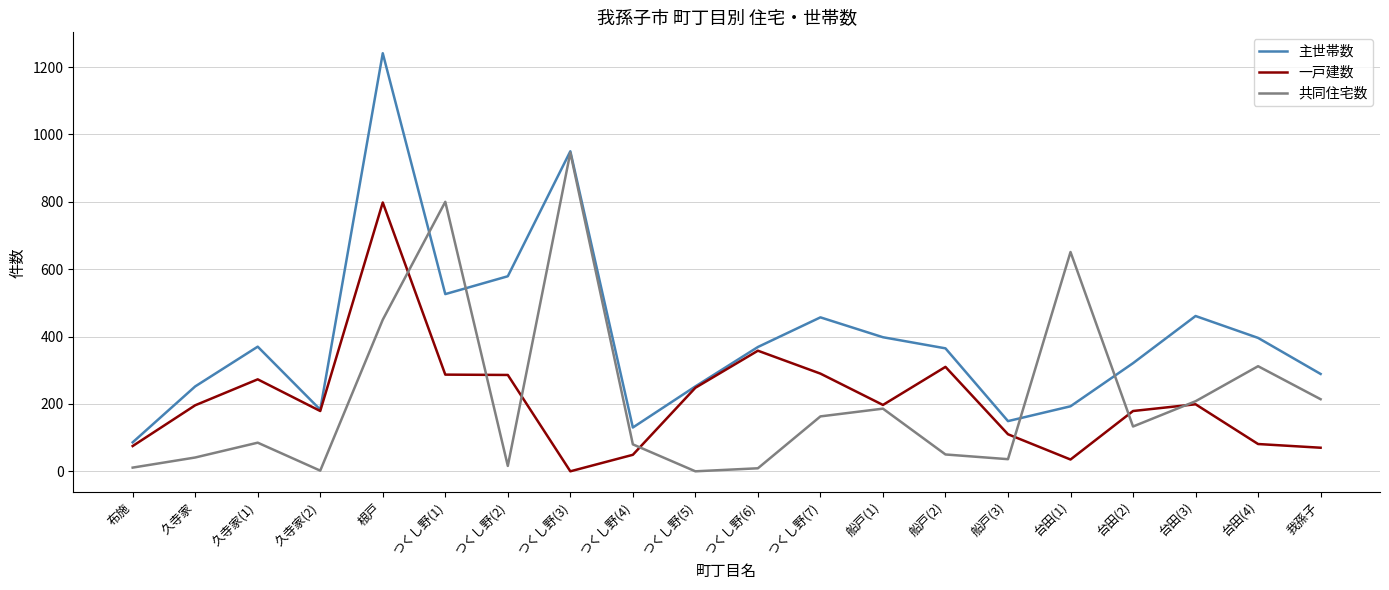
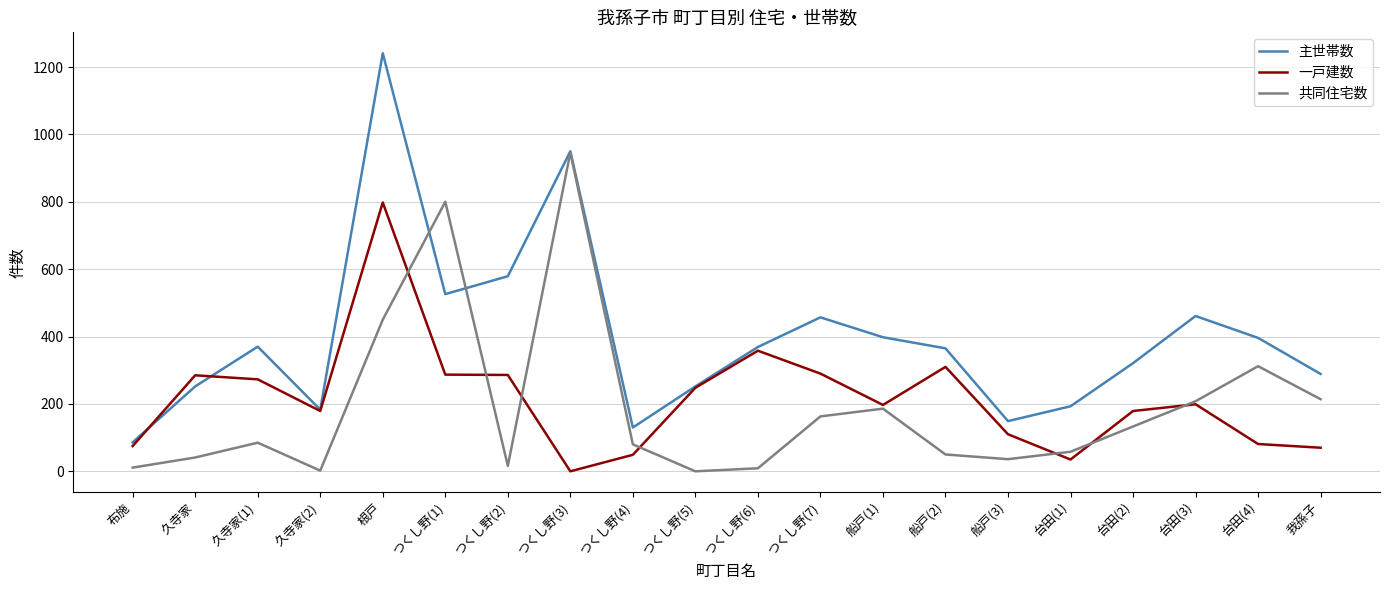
  {
    "主世帯数": {
      "布施": 90,
      "久寺家": 250,
      "久寺家(1)": 370,
      "根戸": 1240,
      "つくし野(1)": 530,
      "つくし野(2)": 580,
      "つくし野(4)": 130,
      "つくし野(6)": 370,
      "つくし野(7)": 460,
      "船戸(1)": 400,
      "船戸(2)": 370,
      "船戸(3)": 150,
      "台田(1)": 190,
      "台田(2)": 320,
      "台田(3)": 460,
      "台田(4)": 400,
      "我孫子": 290
    },
    "一戸建数": {
      "布施": 80,
-     "久寺家": 200,
+     "久寺家": 290,
      "久寺家(1)": 270,
      "根戸": 800,
      "つくし野(1)": 290,
      "つくし野(2)": 290,
      "つくし野(3)": 0,
      "つくし野(4)": 50,
      "つくし野(6)": 360,
      "つくし野(7)": 290,
      "船戸(1)": 200,
      "船戸(2)": 310,
      "船戸(3)": 110,
      "台田(1)": 40,
      "台田(2)": 180,
      "台田(3)": 200,
      "台田(4)": 80,
      "我孫子": 70
    },
    "共同住宅数": {
      "布施": 10,
      "久寺家": 40,
      "久寺家(1)": 90,
      "久寺家(2)": 0,
      "根戸": 450,
      "つくし野(1)": 800,
      "つくし野(2)": 20,
      "つくし野(4)": 80,
      "つくし野(5)": 0,
      "つくし野(6)": 10,
      "つくし野(7)": 160,
      "船戸(1)": 190,
      "船戸(2)": 50,
      "船戸(3)": 40,
-     "台田(1)": 650,
+     "台田(1)": 60,
      "台田(2)": 130,
      "台田(3)": 210,
      "台田(4)": 310,
      "我孫子": 210
    }
  }
